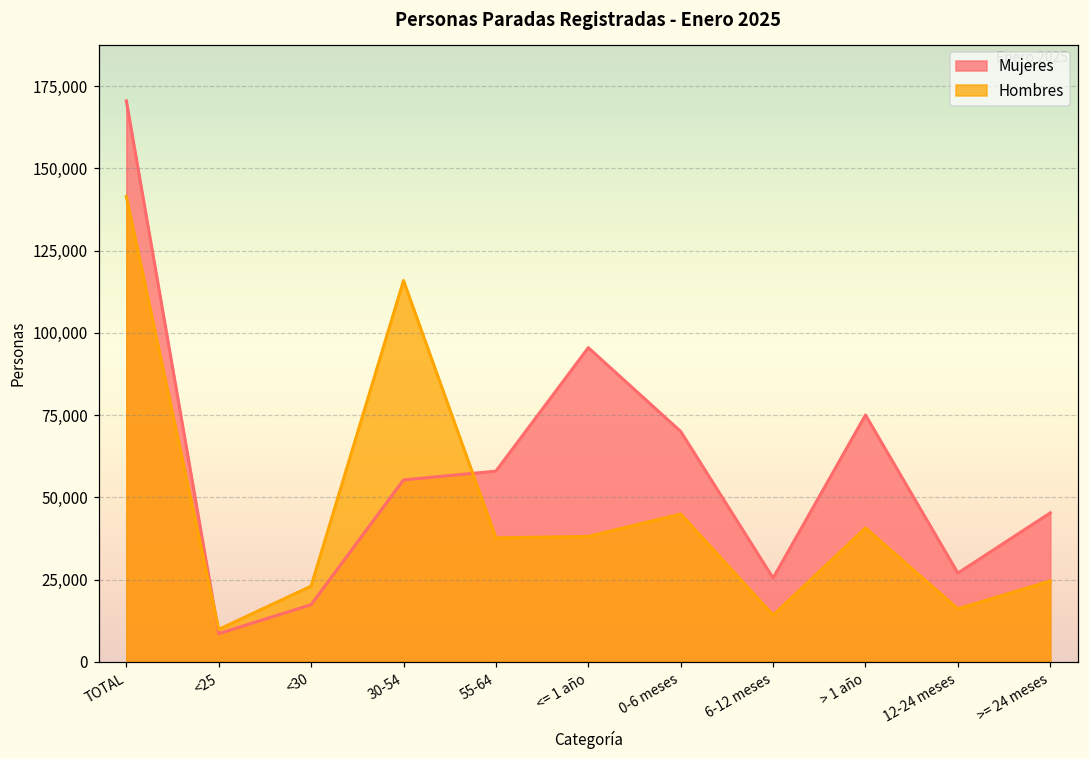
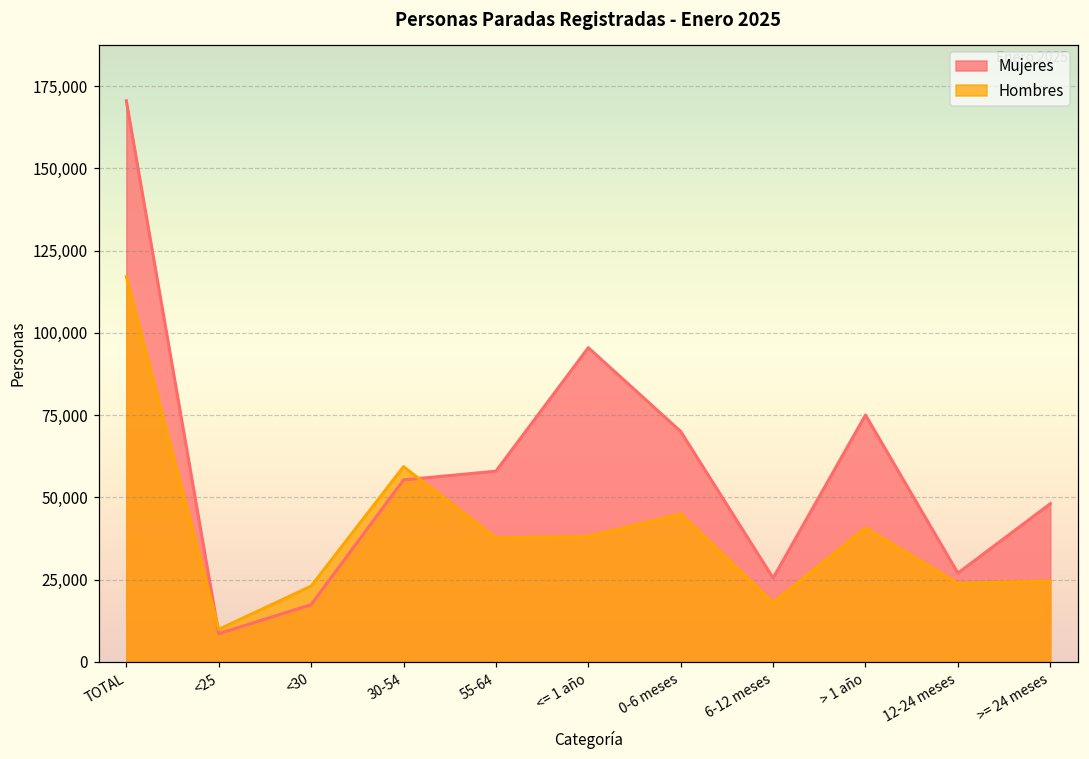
  {
    "Mujeres": {
      "TOTAL": "171,000",
      "<25": "9,000",
      "<30": "17,000",
      "30-54": "55,000",
      "55-64": "58,000",
      "<= 1 año": "95,000",
      "0-6 meses": "70,000",
      "6-12 meses": "25,000",
      "> 1 año": "75,000",
      "12-24 meses": "27,000",
-     ">= 24 meses": "45,000"
+     ">= 24 meses": "48,000"
    },
    "Hombres": {
-     "TOTAL": "141,000",
+     "TOTAL": "117,000",
      "<25": "10,000",
      "<30": "23,000",
-     "30-54": "116,000",
+     "30-54": "59,000",
      "55-64": "38,000",
      "<= 1 año": "38,000",
      "0-6 meses": "45,000",
-     "6-12 meses": "14,000",
+     "6-12 meses": "18,000",
      "> 1 año": "41,000",
-     "12-24 meses": "16,000",
+     "12-24 meses": "24,000",
      ">= 24 meses": "25,000"
    }
  }
